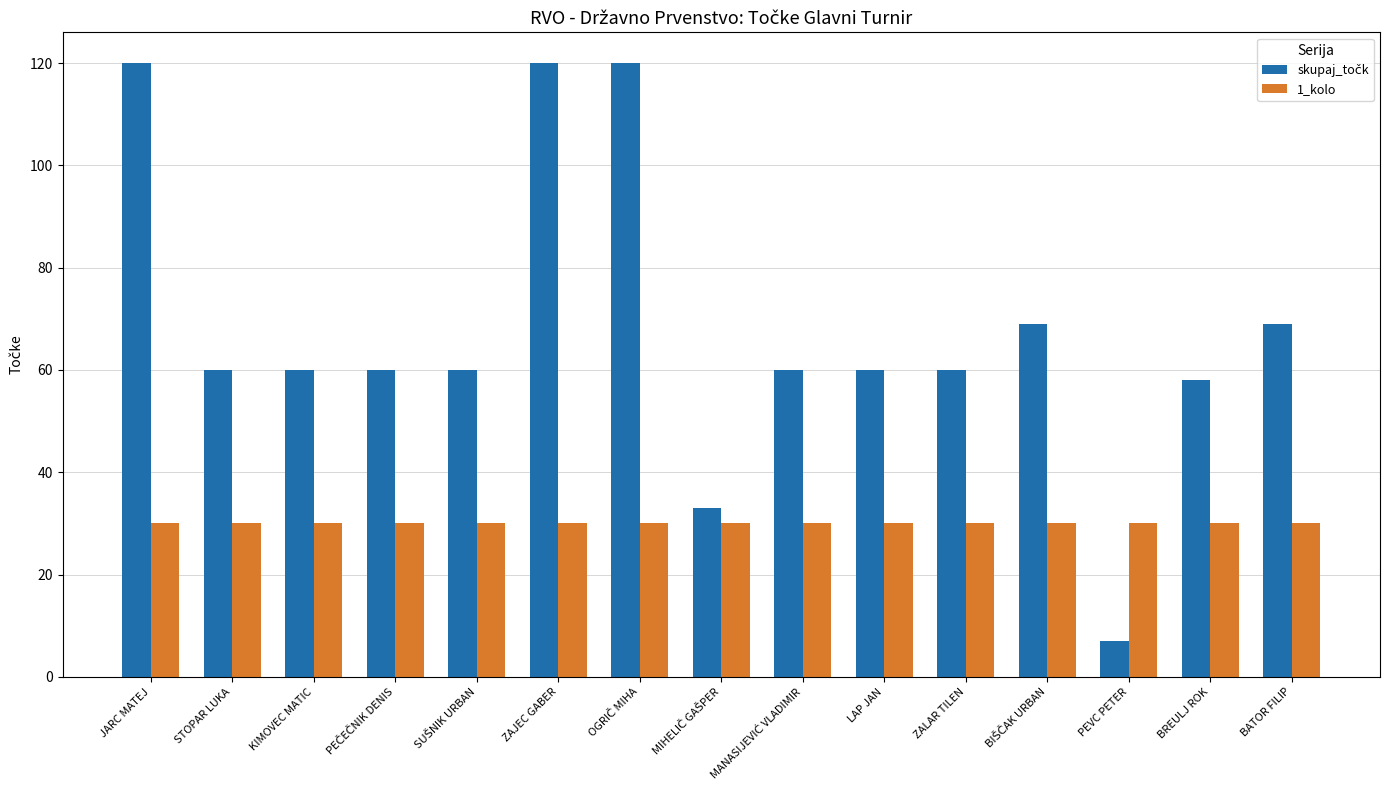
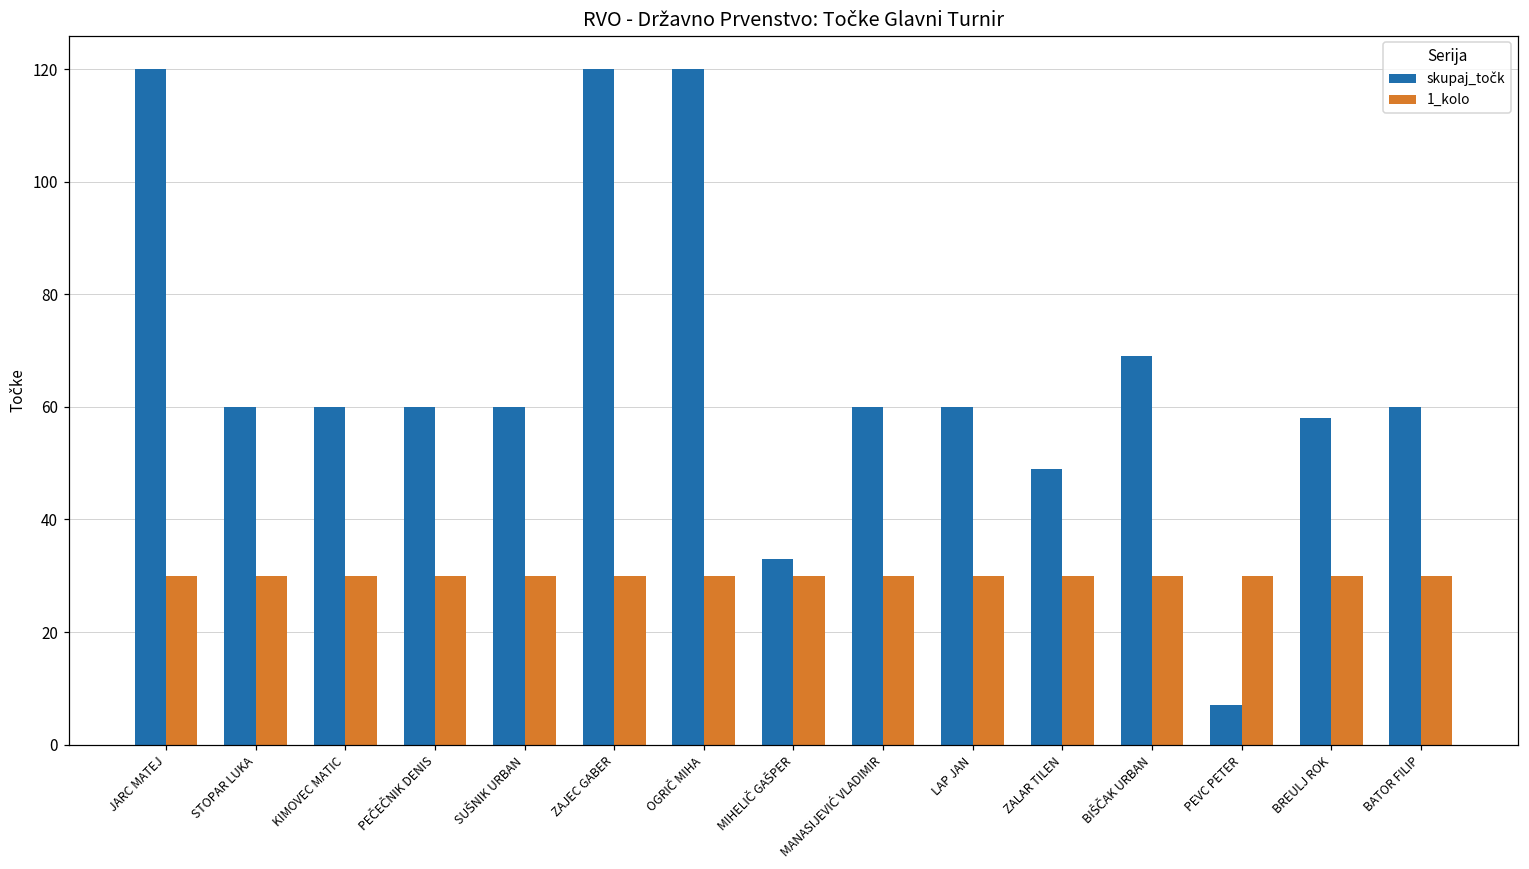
  {
    "skupaj_točk": {
      "JARC MATEJ": 120,
      "STOPAR LUKA": 60,
      "KIMOVEC MATIC": 60,
      "PEČEČNIK DENIS": 60,
      "SUŠNIK URBAN": 60,
      "ZAJEC GABER": 120,
      "OGRIČ MIHA": 120,
      "MIHELIČ GAŠPER": 33,
      "MANASIJEVIĆ VLADIMIR": 60,
      "LAP JAN": 60,
-     "ZALAR TILEN": 60,
+     "ZALAR TILEN": 49,
      "BIŠČAK URBAN": 69,
      "PEVC PETER": 7,
      "BREULJ ROK": 58,
-     "BATOR FILIP": 69
+     "BATOR FILIP": 60
    },
    "1_kolo": {
      "JARC MATEJ": 30,
      "STOPAR LUKA": 30,
      "KIMOVEC MATIC": 30,
      "PEČEČNIK DENIS": 30,
      "SUŠNIK URBAN": 30,
      "ZAJEC GABER": 30,
      "OGRIČ MIHA": 30,
      "MIHELIČ GAŠPER": 30,
      "MANASIJEVIĆ VLADIMIR": 30,
      "LAP JAN": 30,
      "ZALAR TILEN": 30,
      "BIŠČAK URBAN": 30,
      "PEVC PETER": 30,
      "BREULJ ROK": 30,
      "BATOR FILIP": 30
    }
  }
